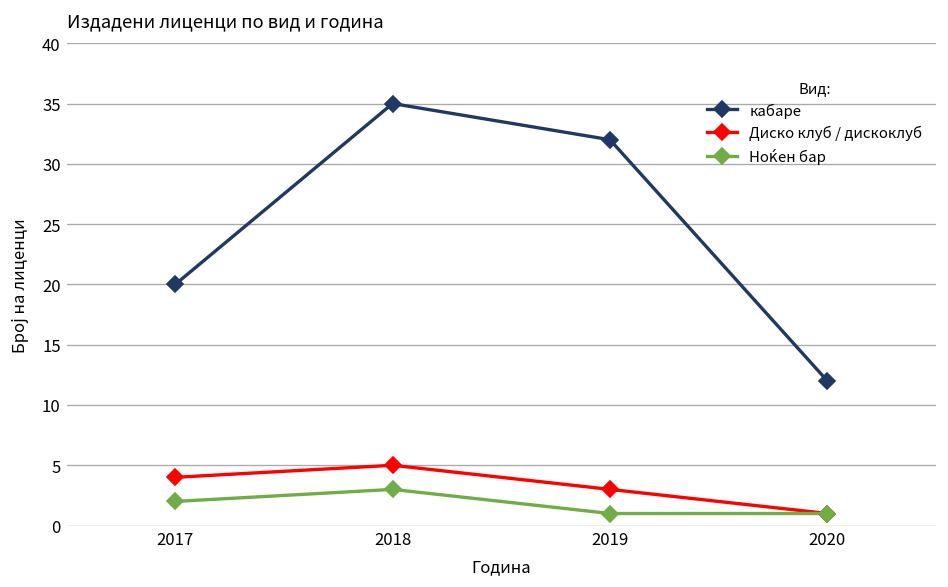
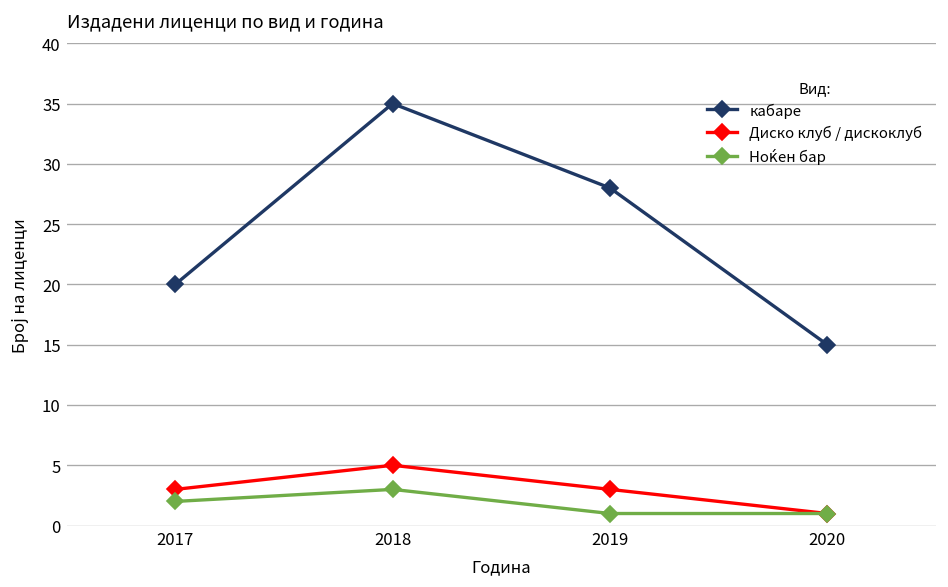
  {
    "кабаре": {
      "2017": 20,
      "2018": 35,
-     "2019": 32,
-     "2020": 12
+     "2019": 28,
+     "2020": 15
    },
    "Диско клуб / дискоклуб": {
-     "2017": 4,
+     "2017": 3,
      "2018": 5,
      "2019": 3
    },
    "Ноќен бар": {
      "2017": 2,
      "2018": 3,
      "2019": 1
    }
  }
